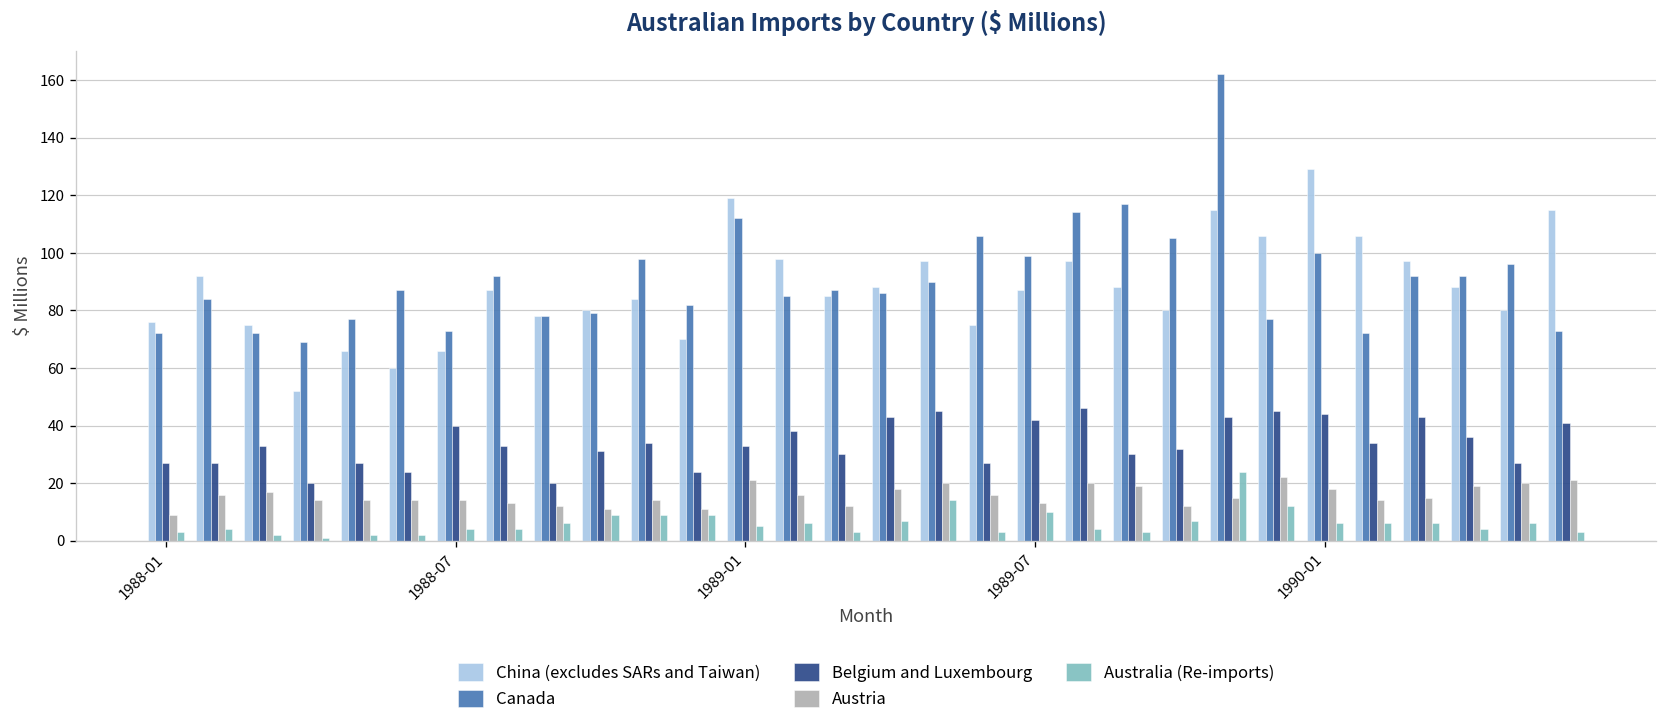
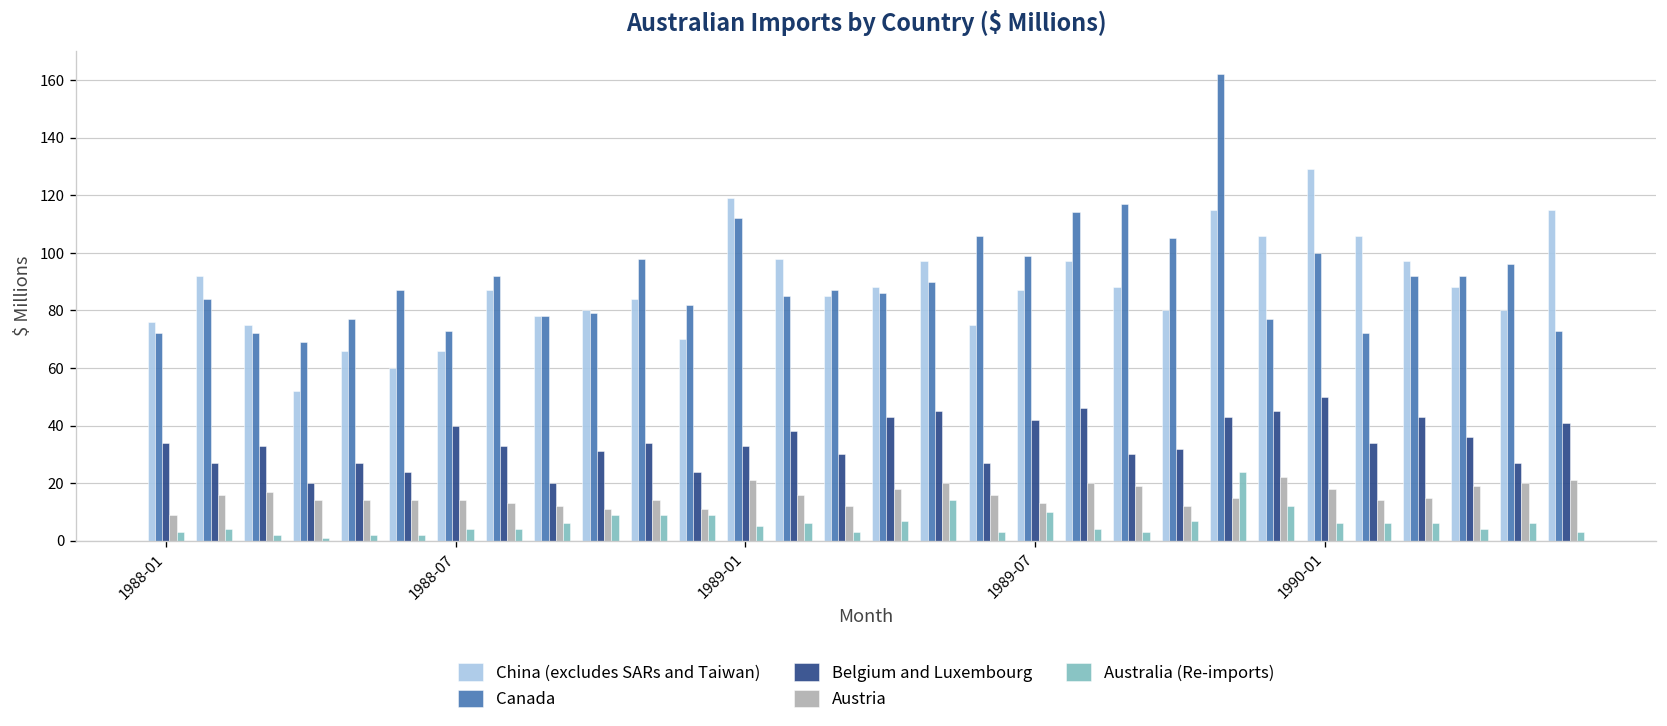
  {
    "Belgium and Luxembourg": {
-     "1988-01": 27,
+     "1988-01": 34,
      "1988-07": 40,
      "1989-01": 33,
      "1989-07": 42,
-     "1990-01": 44
+     "1990-01": 50
    }
  }
